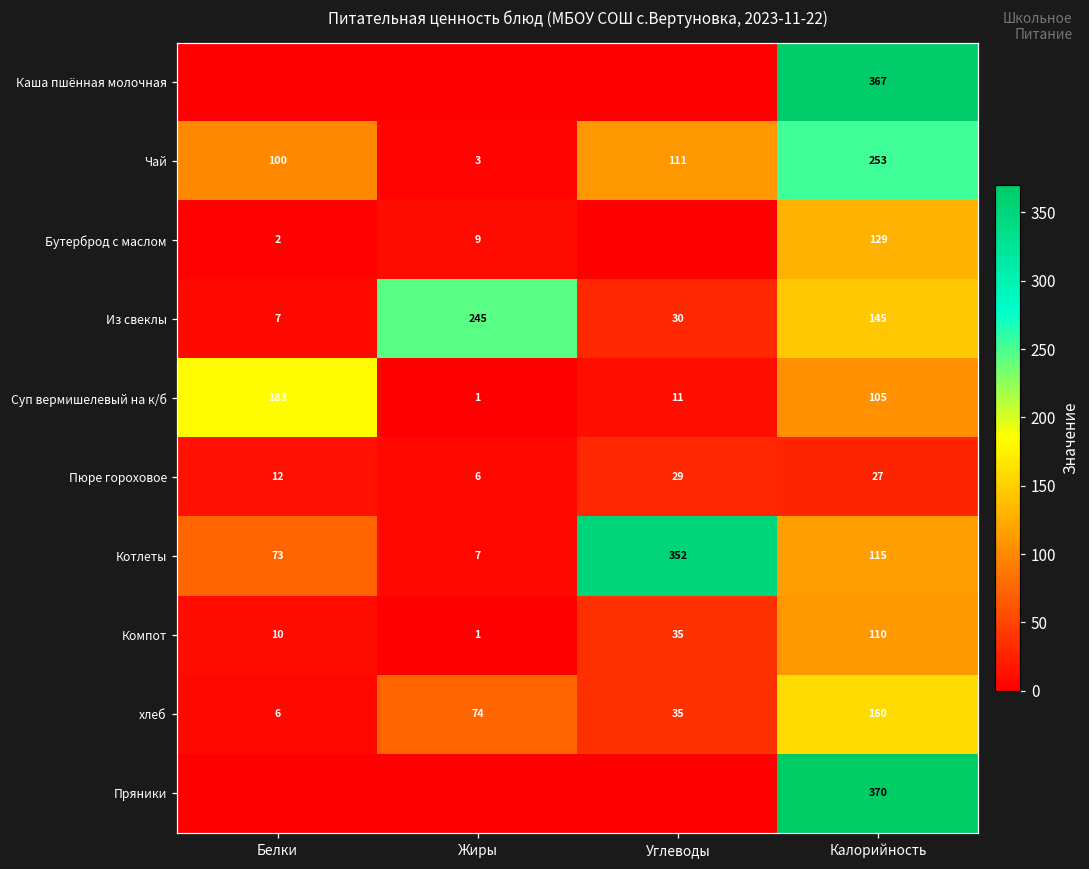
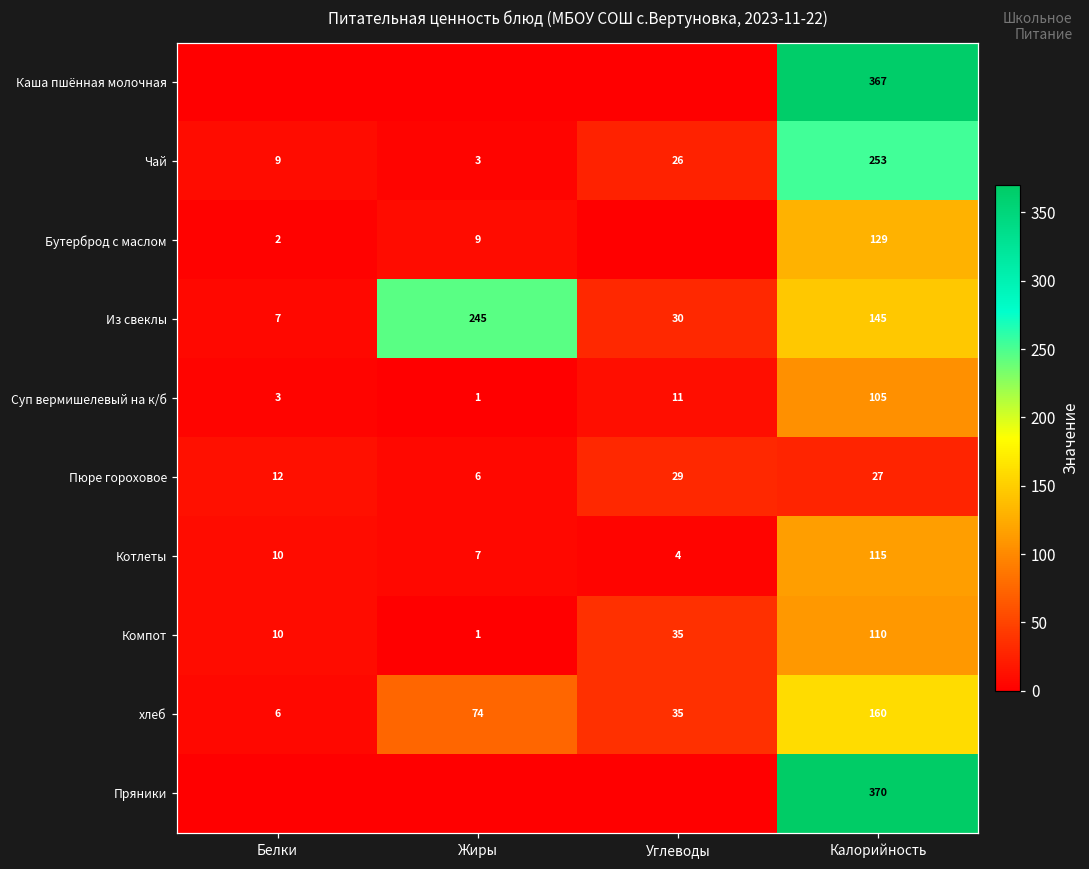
  {
    "Каша пшённая молочная": {
      "Калорийность": 367
    },
    "Чай": {
-     "Белки": 100,
+     "Белки": 9,
      "Жиры": 3,
-     "Углеводы": 111,
+     "Углеводы": 26,
      "Калорийность": 253
    },
    "Бутерброд с маслом": {
      "Белки": 2,
      "Жиры": 9,
      "Калорийность": 129
    },
    "Из свеклы": {
      "Белки": 7,
      "Жиры": 245,
      "Углеводы": 30,
      "Калорийность": 145
    },
    "Суп вермишелевый на к/б": {
-     "Белки": 183,
+     "Белки": 3,
      "Жиры": 1,
      "Углеводы": 11,
      "Калорийность": 105
    },
    "Пюре гороховое": {
      "Белки": 12,
      "Жиры": 6,
      "Углеводы": 29,
      "Калорийность": 27
    },
    "Котлеты": {
-     "Белки": 73,
+     "Белки": 10,
      "Жиры": 7,
-     "Углеводы": 352,
+     "Углеводы": 4,
      "Калорийность": 115
    },
    "Компот": {
      "Белки": 10,
      "Жиры": 1,
      "Углеводы": 35,
      "Калорийность": 110
    },
    "хлеб": {
      "Белки": 6,
      "Жиры": 74,
      "Углеводы": 35,
      "Калорийность": 160
    },
    "Пряники": {
      "Калорийность": 370
    }
  }
